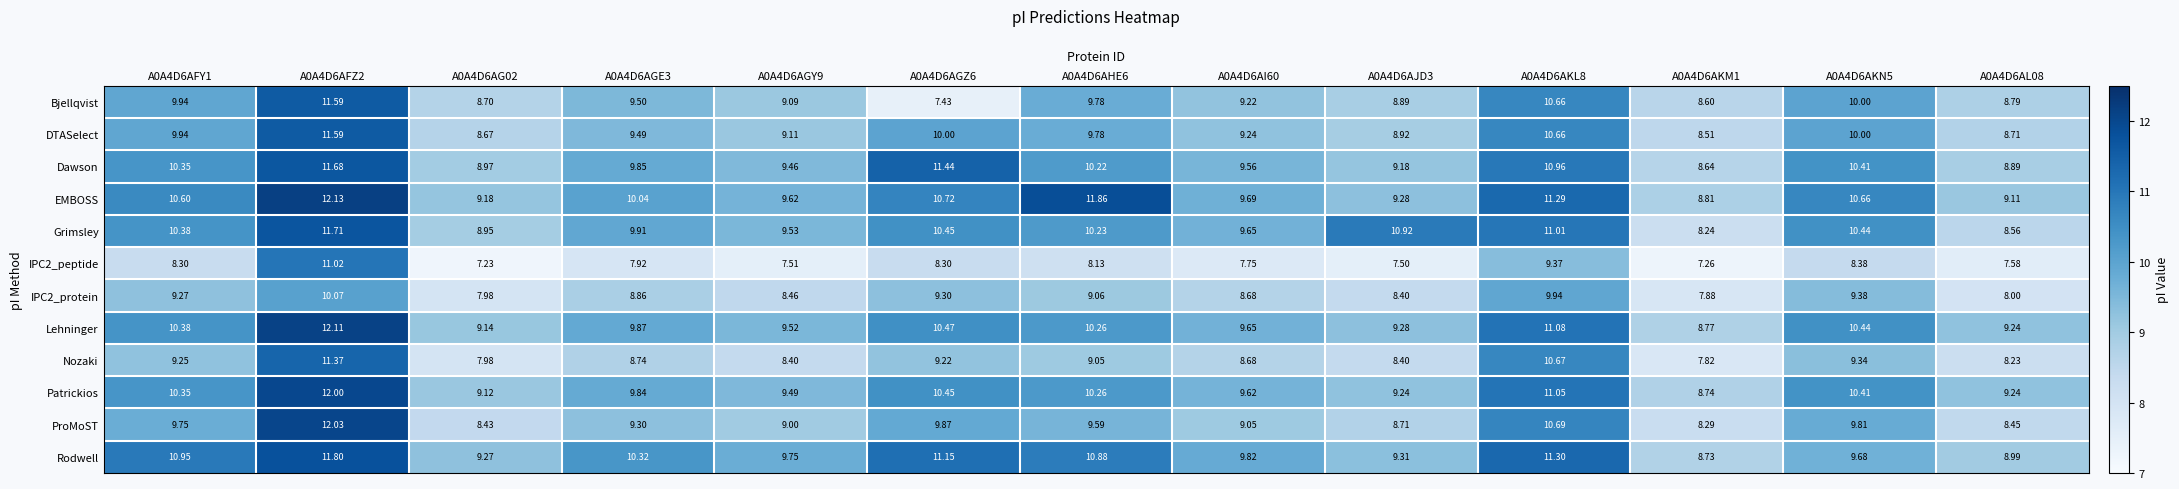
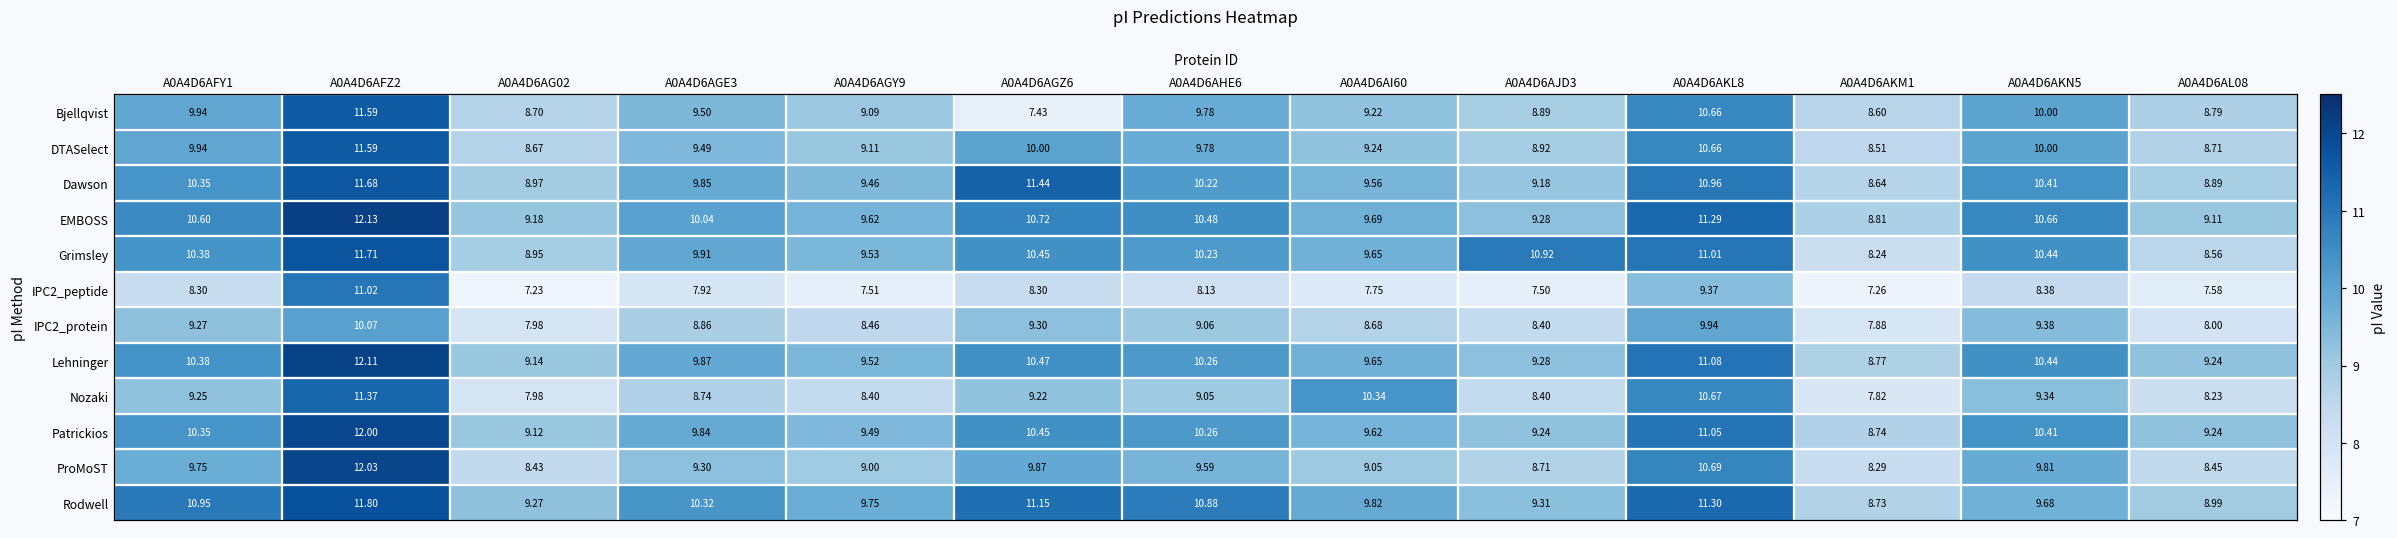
  {
    "Bjellqvist": {
      "A0A4D6AFY1": 9.94,
      "A0A4D6AFZ2": 11.59,
      "A0A4D6AG02": 8.70,
      "A0A4D6AGE3": 9.50,
      "A0A4D6AGY9": 9.09,
      "A0A4D6AGZ6": 7.43,
      "A0A4D6AHE6": 9.78,
      "A0A4D6AI60": 9.22,
      "A0A4D6AJD3": 8.89,
      "A0A4D6AKL8": 10.66,
      "A0A4D6AKM1": 8.60,
      "A0A4D6AKN5": 10.00,
      "A0A4D6AL08": 8.79
    },
    "DTASelect": {
      "A0A4D6AFY1": 9.94,
      "A0A4D6AFZ2": 11.59,
      "A0A4D6AG02": 8.67,
      "A0A4D6AGE3": 9.49,
      "A0A4D6AGY9": 9.11,
      "A0A4D6AGZ6": 10.00,
      "A0A4D6AHE6": 9.78,
      "A0A4D6AI60": 9.24,
      "A0A4D6AJD3": 8.92,
      "A0A4D6AKL8": 10.66,
      "A0A4D6AKM1": 8.51,
      "A0A4D6AKN5": 10.00,
      "A0A4D6AL08": 8.71
    },
    "Dawson": {
      "A0A4D6AFY1": 10.35,
      "A0A4D6AFZ2": 11.68,
      "A0A4D6AG02": 8.97,
      "A0A4D6AGE3": 9.85,
      "A0A4D6AGY9": 9.46,
      "A0A4D6AGZ6": 11.44,
      "A0A4D6AHE6": 10.22,
      "A0A4D6AI60": 9.56,
      "A0A4D6AJD3": 9.18,
      "A0A4D6AKL8": 10.96,
      "A0A4D6AKM1": 8.64,
      "A0A4D6AKN5": 10.41,
      "A0A4D6AL08": 8.89
    },
    "EMBOSS": {
      "A0A4D6AFY1": 10.60,
      "A0A4D6AFZ2": 12.13,
      "A0A4D6AG02": 9.18,
      "A0A4D6AGE3": 10.04,
      "A0A4D6AGY9": 9.62,
      "A0A4D6AGZ6": 10.72,
-     "A0A4D6AHE6": 11.86,
+     "A0A4D6AHE6": 10.48,
      "A0A4D6AI60": 9.69,
      "A0A4D6AJD3": 9.28,
      "A0A4D6AKL8": 11.29,
      "A0A4D6AKM1": 8.81,
      "A0A4D6AKN5": 10.66,
      "A0A4D6AL08": 9.11
    },
    "Grimsley": {
      "A0A4D6AFY1": 10.38,
      "A0A4D6AFZ2": 11.71,
      "A0A4D6AG02": 8.95,
      "A0A4D6AGE3": 9.91,
      "A0A4D6AGY9": 9.53,
      "A0A4D6AGZ6": 10.45,
      "A0A4D6AHE6": 10.23,
      "A0A4D6AI60": 9.65,
      "A0A4D6AJD3": 10.92,
      "A0A4D6AKL8": 11.01,
      "A0A4D6AKM1": 8.24,
      "A0A4D6AKN5": 10.44,
      "A0A4D6AL08": 8.56
    },
    "IPC2_peptide": {
      "A0A4D6AFY1": 8.30,
      "A0A4D6AFZ2": 11.02,
      "A0A4D6AG02": 7.23,
      "A0A4D6AGE3": 7.92,
      "A0A4D6AGY9": 7.51,
      "A0A4D6AGZ6": 8.30,
      "A0A4D6AHE6": 8.13,
      "A0A4D6AI60": 7.75,
      "A0A4D6AJD3": 7.50,
      "A0A4D6AKL8": 9.37,
      "A0A4D6AKM1": 7.26,
      "A0A4D6AKN5": 8.38,
      "A0A4D6AL08": 7.58
    },
    "IPC2_protein": {
      "A0A4D6AFY1": 9.27,
      "A0A4D6AFZ2": 10.07,
      "A0A4D6AG02": 7.98,
      "A0A4D6AGE3": 8.86,
      "A0A4D6AGY9": 8.46,
      "A0A4D6AGZ6": 9.30,
      "A0A4D6AHE6": 9.06,
      "A0A4D6AI60": 8.68,
      "A0A4D6AJD3": 8.40,
      "A0A4D6AKL8": 9.94,
      "A0A4D6AKM1": 7.88,
      "A0A4D6AKN5": 9.38,
      "A0A4D6AL08": 8.00
    },
    "Lehninger": {
      "A0A4D6AFY1": 10.38,
      "A0A4D6AFZ2": 12.11,
      "A0A4D6AG02": 9.14,
      "A0A4D6AGE3": 9.87,
      "A0A4D6AGY9": 9.52,
      "A0A4D6AGZ6": 10.47,
      "A0A4D6AHE6": 10.26,
      "A0A4D6AI60": 9.65,
      "A0A4D6AJD3": 9.28,
      "A0A4D6AKL8": 11.08,
      "A0A4D6AKM1": 8.77,
      "A0A4D6AKN5": 10.44,
      "A0A4D6AL08": 9.24
    },
    "Nozaki": {
      "A0A4D6AFY1": 9.25,
      "A0A4D6AFZ2": 11.37,
      "A0A4D6AG02": 7.98,
      "A0A4D6AGE3": 8.74,
      "A0A4D6AGY9": 8.40,
      "A0A4D6AGZ6": 9.22,
      "A0A4D6AHE6": 9.05,
-     "A0A4D6AI60": 8.68,
+     "A0A4D6AI60": 10.34,
      "A0A4D6AJD3": 8.40,
      "A0A4D6AKL8": 10.67,
      "A0A4D6AKM1": 7.82,
      "A0A4D6AKN5": 9.34,
      "A0A4D6AL08": 8.23
    },
    "Patrickios": {
      "A0A4D6AFY1": 10.35,
      "A0A4D6AFZ2": 12.00,
      "A0A4D6AG02": 9.12,
      "A0A4D6AGE3": 9.84,
      "A0A4D6AGY9": 9.49,
      "A0A4D6AGZ6": 10.45,
      "A0A4D6AHE6": 10.26,
      "A0A4D6AI60": 9.62,
      "A0A4D6AJD3": 9.24,
      "A0A4D6AKL8": 11.05,
      "A0A4D6AKM1": 8.74,
      "A0A4D6AKN5": 10.41,
      "A0A4D6AL08": 9.24
    },
    "ProMoST": {
      "A0A4D6AFY1": 9.75,
      "A0A4D6AFZ2": 12.03,
      "A0A4D6AG02": 8.43,
      "A0A4D6AGE3": 9.30,
      "A0A4D6AGY9": 9.00,
      "A0A4D6AGZ6": 9.87,
      "A0A4D6AHE6": 9.59,
      "A0A4D6AI60": 9.05,
      "A0A4D6AJD3": 8.71,
      "A0A4D6AKL8": 10.69,
      "A0A4D6AKM1": 8.29,
      "A0A4D6AKN5": 9.81,
      "A0A4D6AL08": 8.45
    },
    "Rodwell": {
      "A0A4D6AFY1": 10.95,
      "A0A4D6AFZ2": 11.80,
      "A0A4D6AG02": 9.27,
      "A0A4D6AGE3": 10.32,
      "A0A4D6AGY9": 9.75,
      "A0A4D6AGZ6": 11.15,
      "A0A4D6AHE6": 10.88,
      "A0A4D6AI60": 9.82,
      "A0A4D6AJD3": 9.31,
      "A0A4D6AKL8": 11.30,
      "A0A4D6AKM1": 8.73,
      "A0A4D6AKN5": 9.68,
      "A0A4D6AL08": 8.99
    }
  }
